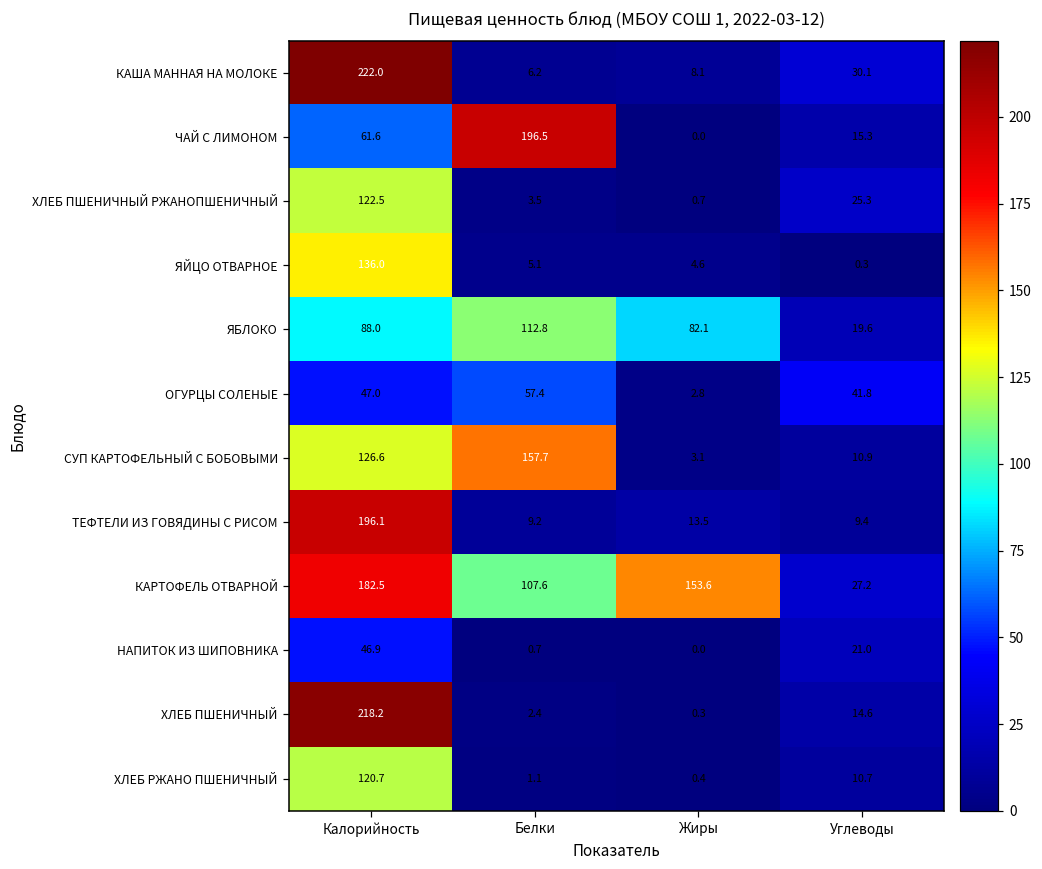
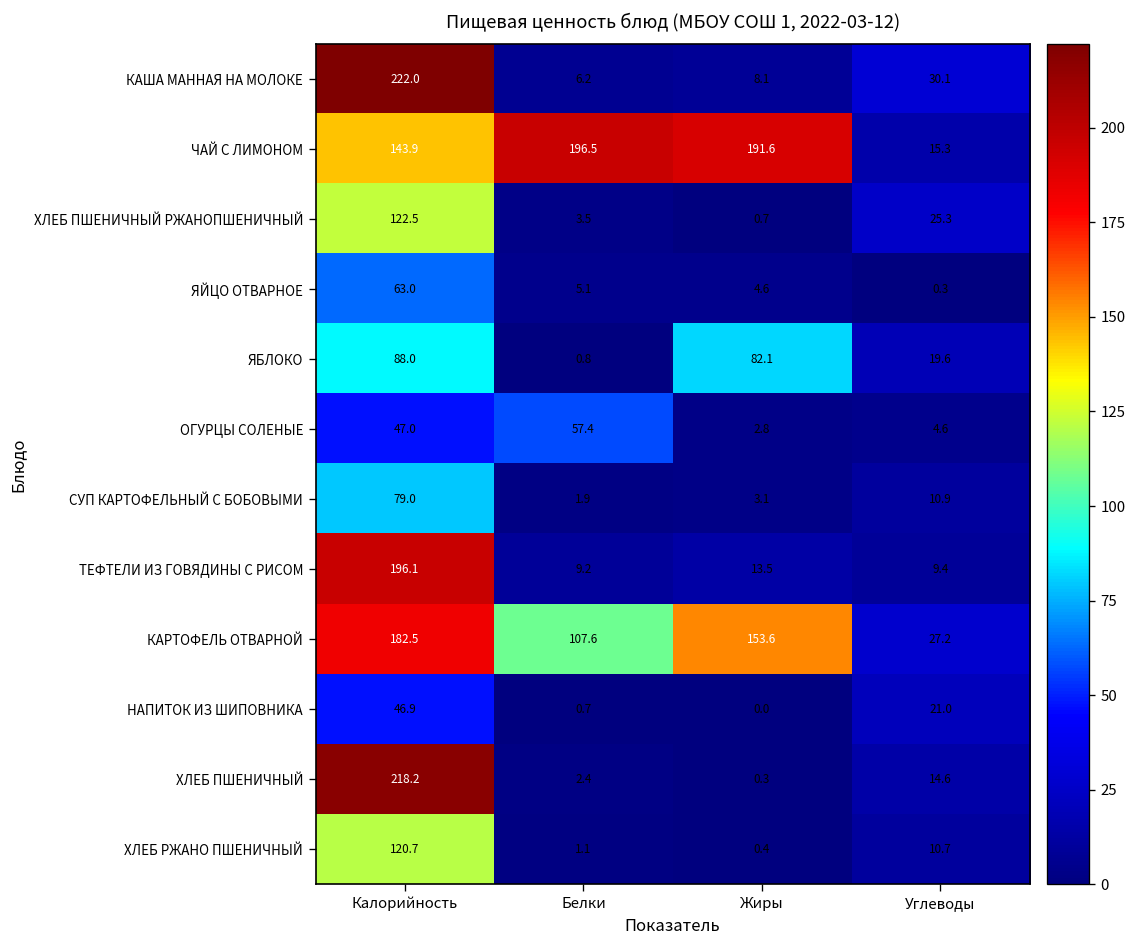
  {
    "КАША МАННАЯ НА МОЛОКЕ": {
      "Калорийность": 222.0,
      "Белки": 6.2,
      "Жиры": 8.1,
      "Углеводы": 30.1
    },
    "ЧАЙ С ЛИМОНОМ": {
-     "Калорийность": 61.6,
+     "Калорийность": 143.9,
      "Белки": 196.5,
-     "Жиры": 0.0,
+     "Жиры": 191.6,
      "Углеводы": 15.3
    },
    "ХЛЕБ ПШЕНИЧНЫЙ РЖАНОПШЕНИЧНЫЙ": {
      "Калорийность": 122.5,
      "Белки": 3.5,
      "Жиры": 0.7,
      "Углеводы": 25.3
    },
    "ЯЙЦО ОТВАРНОЕ": {
-     "Калорийность": 136.0,
+     "Калорийность": 63.0,
      "Белки": 5.1,
      "Жиры": 4.6,
      "Углеводы": 0.3
    },
    "ЯБЛОКО": {
      "Калорийность": 88.0,
-     "Белки": 112.8,
+     "Белки": 0.8,
      "Жиры": 82.1,
      "Углеводы": 19.6
    },
    "ОГУРЦЫ СОЛЕНЫЕ": {
      "Калорийность": 47.0,
      "Белки": 57.4,
      "Жиры": 2.8,
-     "Углеводы": 41.8
+     "Углеводы": 4.6
    },
    "СУП КАРТОФЕЛЬНЫЙ С БОБОВЫМИ": {
-     "Калорийность": 126.6,
-     "Белки": 157.7,
+     "Калорийность": 79.0,
+     "Белки": 1.9,
      "Жиры": 3.1,
      "Углеводы": 10.9
    },
    "ТЕФТЕЛИ ИЗ ГОВЯДИНЫ С РИСОМ": {
      "Калорийность": 196.1,
      "Белки": 9.2,
      "Жиры": 13.5,
      "Углеводы": 9.4
    },
    "КАРТОФЕЛЬ ОТВАРНОЙ": {
      "Калорийность": 182.5,
      "Белки": 107.6,
      "Жиры": 153.6,
      "Углеводы": 27.2
    },
    "НАПИТОК ИЗ ШИПОВНИКА": {
      "Калорийность": 46.9,
      "Белки": 0.7,
      "Жиры": 0.0,
      "Углеводы": 21.0
    },
    "ХЛЕБ ПШЕНИЧНЫЙ": {
      "Калорийность": 218.2,
      "Белки": 2.4,
      "Жиры": 0.3,
      "Углеводы": 14.6
    },
    "ХЛЕБ РЖАНО ПШЕНИЧНЫЙ": {
      "Калорийность": 120.7,
      "Белки": 1.1,
      "Жиры": 0.4,
      "Углеводы": 10.7
    }
  }
